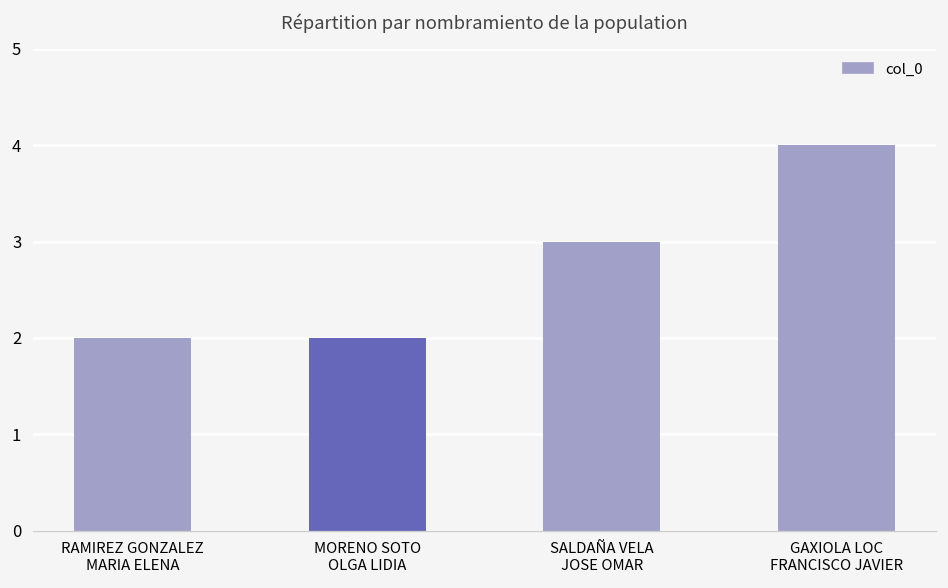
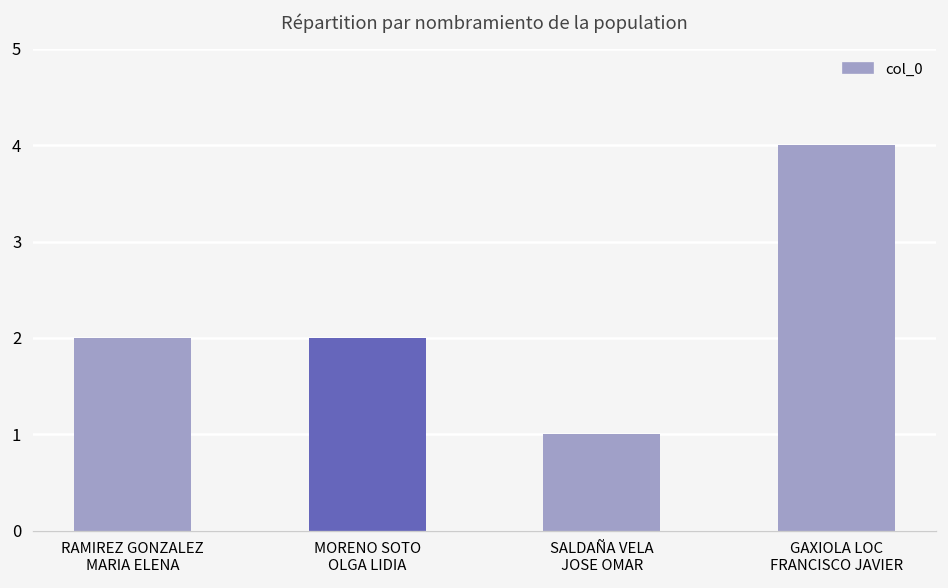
  {
    "RAMIREZ GONZALEZ MARIA ELENA": 2,
    "MORENO SOTO OLGA LIDIA": 2,
-   "SALDAÑA VELA JOSE OMAR": 3,
+   "SALDAÑA VELA JOSE OMAR": 1,
    "GAXIOLA LOC FRANCISCO JAVIER": 4
  }
